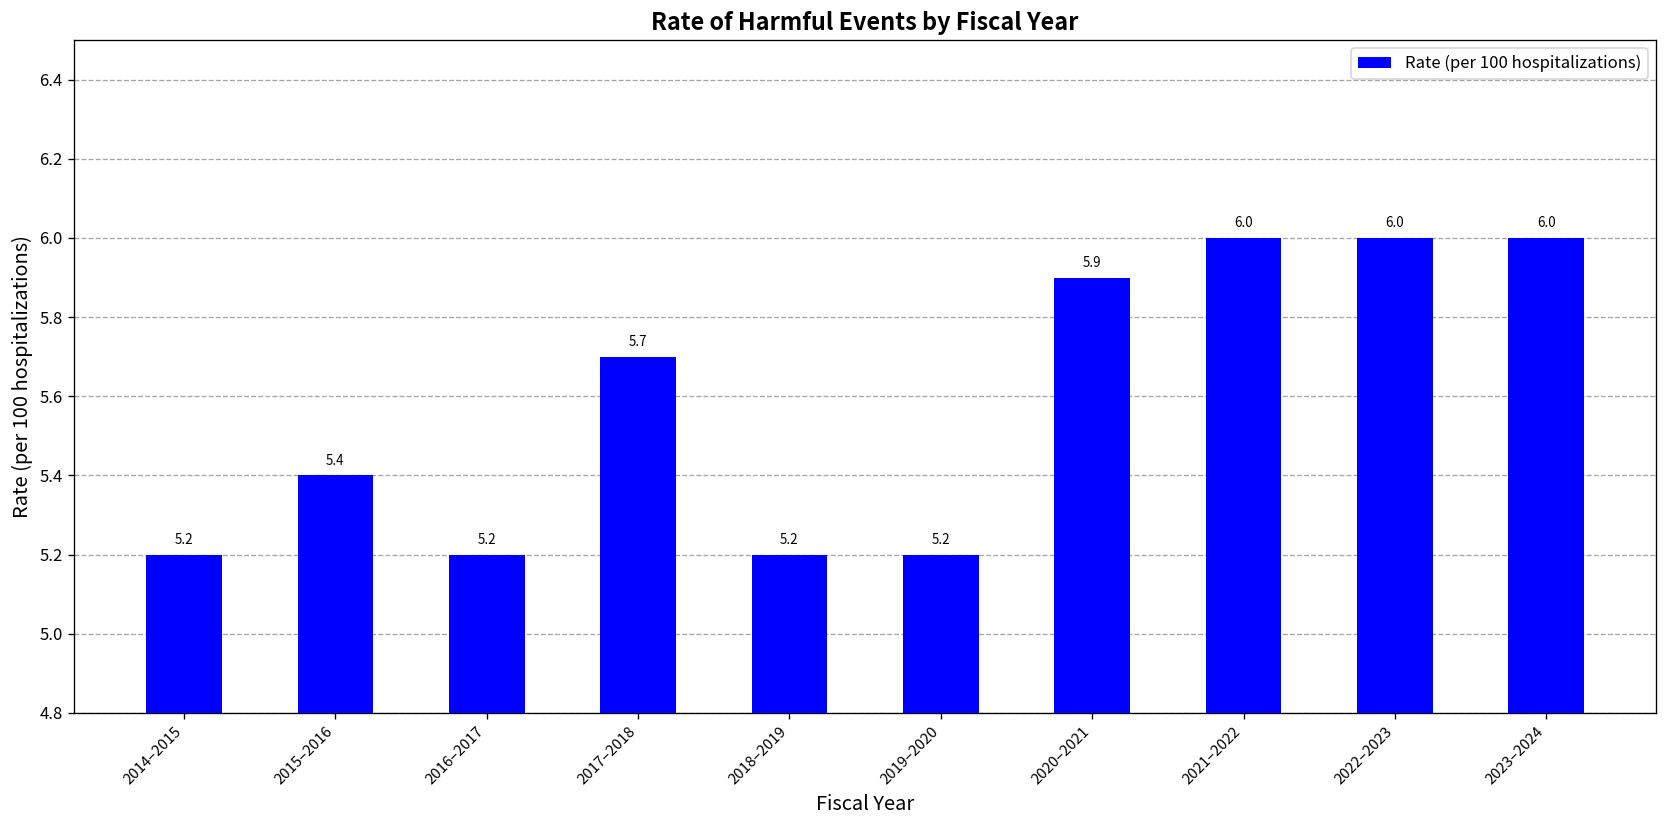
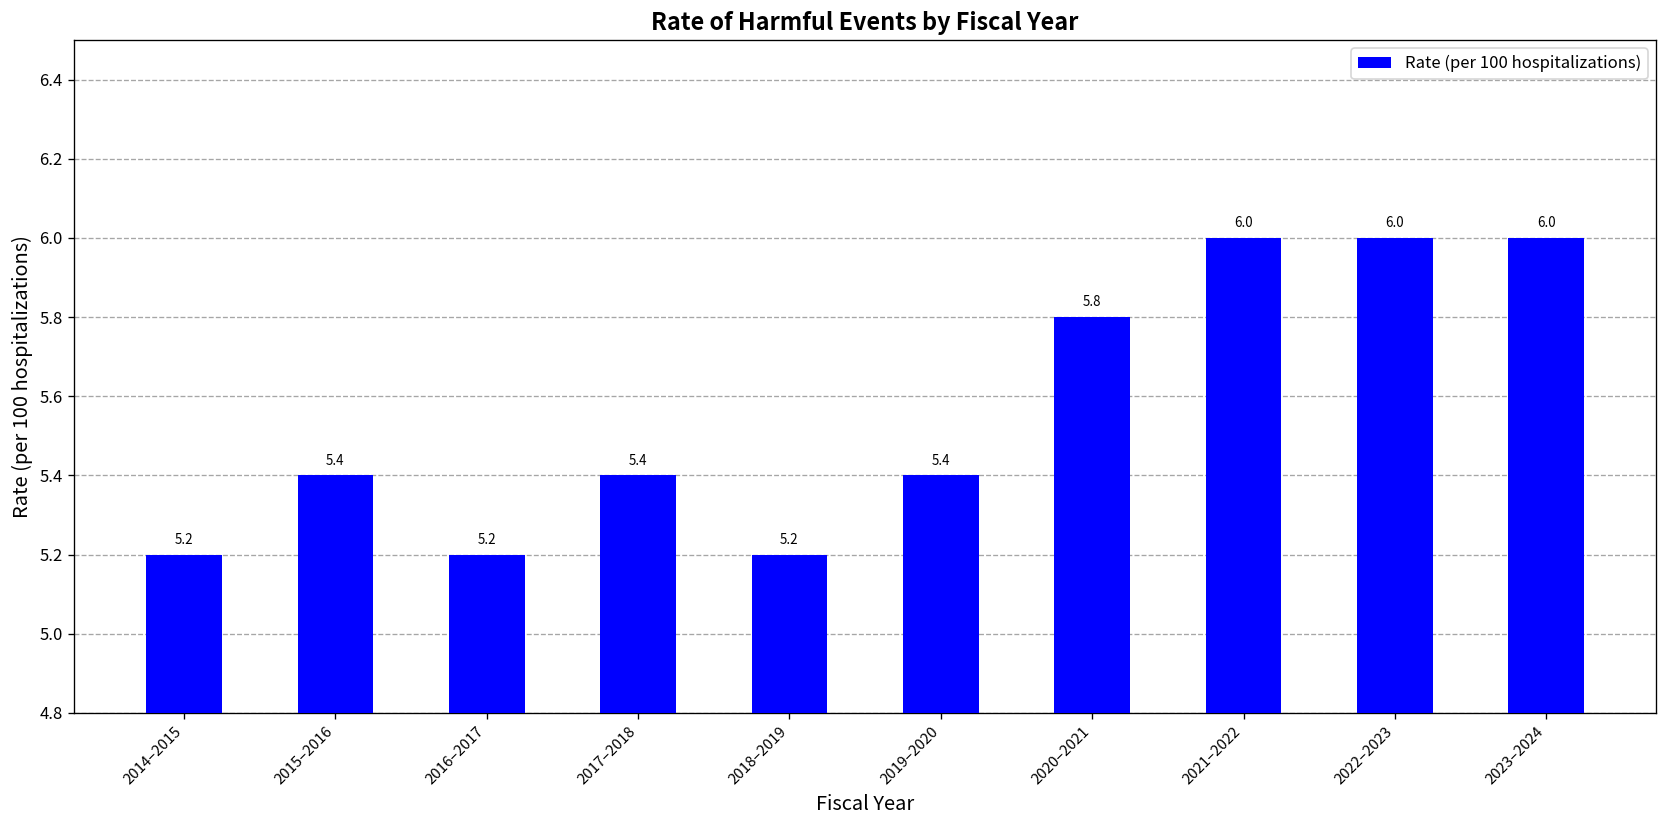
  {
    "2014–2015": 5.2,
    "2015–2016": 5.4,
    "2016–2017": 5.2,
-   "2017–2018": 5.7,
+   "2017–2018": 5.4,
    "2018–2019": 5.2,
-   "2019–2020": 5.2,
-   "2020–2021": 5.9,
+   "2019–2020": 5.4,
+   "2020–2021": 5.8,
    "2021–2022": 6.0,
    "2022–2023": 6.0,
    "2023–2024": 6.0
  }
